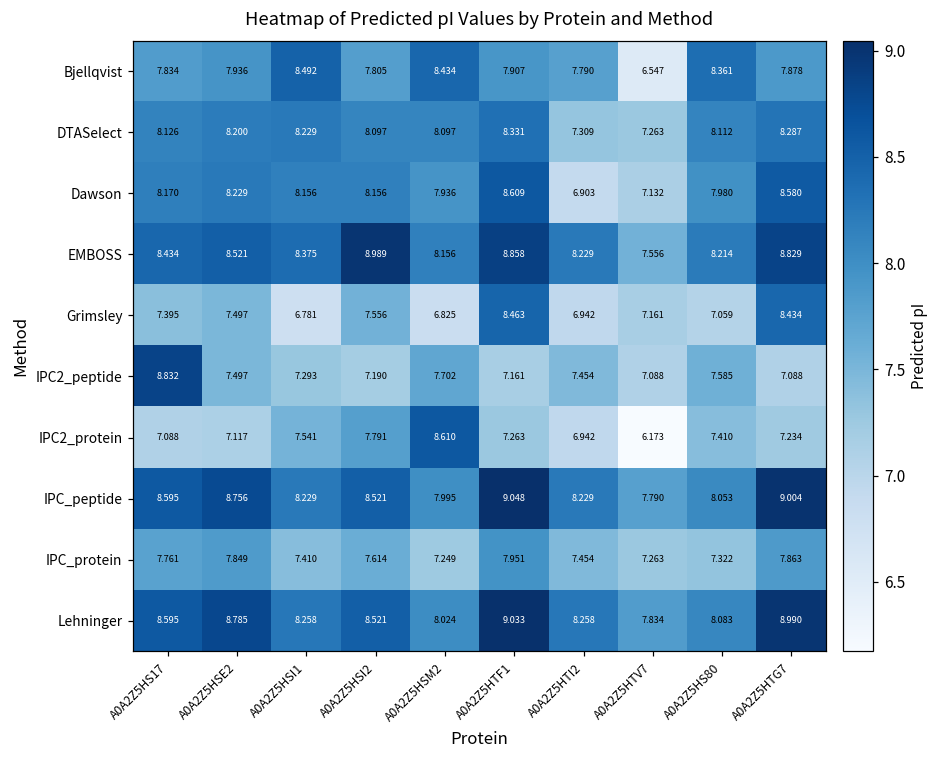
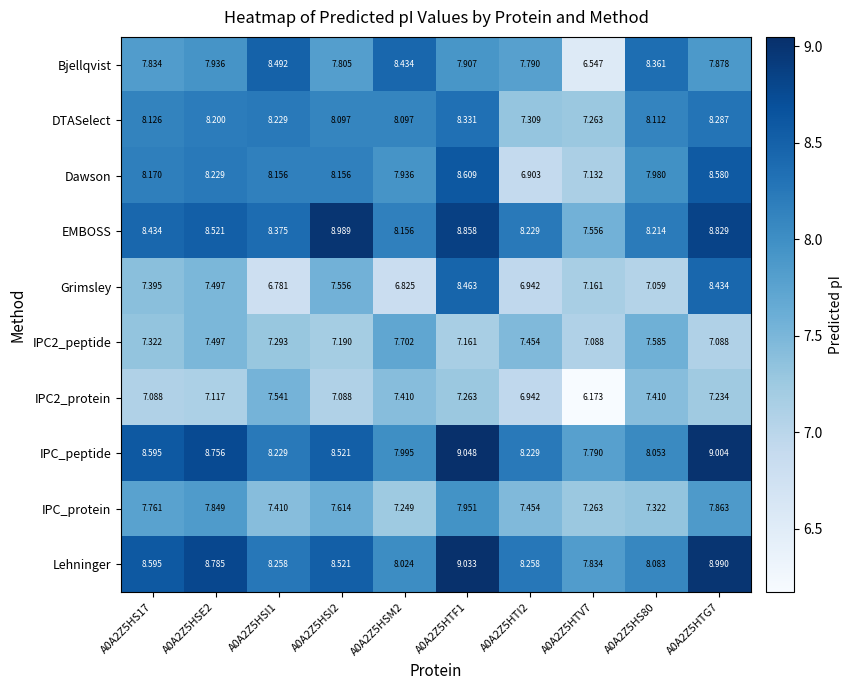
  {
    "Bjellqvist": {
      "A0A2Z5HS17": 7.834,
      "A0A2Z5HSE2": 7.936,
      "A0A2Z5HSI1": 8.492,
      "A0A2Z5HSI2": 7.805,
      "A0A2Z5HSM2": 8.434,
      "A0A2Z5HTF1": 7.907,
      "A0A2Z5HTI2": 7.790,
      "A0A2Z5HTV7": 6.547,
      "A0A2Z5HS80": 8.361,
      "A0A2Z5HTG7": 7.878
    },
    "DTASelect": {
      "A0A2Z5HS17": 8.126,
      "A0A2Z5HSE2": 8.200,
      "A0A2Z5HSI1": 8.229,
      "A0A2Z5HSI2": 8.097,
      "A0A2Z5HSM2": 8.097,
      "A0A2Z5HTF1": 8.331,
      "A0A2Z5HTI2": 7.309,
      "A0A2Z5HTV7": 7.263,
      "A0A2Z5HS80": 8.112,
      "A0A2Z5HTG7": 8.287
    },
    "Dawson": {
      "A0A2Z5HS17": 8.170,
      "A0A2Z5HSE2": 8.229,
      "A0A2Z5HSI1": 8.156,
      "A0A2Z5HSI2": 8.156,
      "A0A2Z5HSM2": 7.936,
      "A0A2Z5HTF1": 8.609,
      "A0A2Z5HTI2": 6.903,
      "A0A2Z5HTV7": 7.132,
      "A0A2Z5HS80": 7.980,
      "A0A2Z5HTG7": 8.580
    },
    "EMBOSS": {
      "A0A2Z5HS17": 8.434,
      "A0A2Z5HSE2": 8.521,
      "A0A2Z5HSI1": 8.375,
      "A0A2Z5HSI2": 8.989,
      "A0A2Z5HSM2": 8.156,
      "A0A2Z5HTF1": 8.858,
      "A0A2Z5HTI2": 8.229,
      "A0A2Z5HTV7": 7.556,
      "A0A2Z5HS80": 8.214,
      "A0A2Z5HTG7": 8.829
    },
    "Grimsley": {
      "A0A2Z5HS17": 7.395,
      "A0A2Z5HSE2": 7.497,
      "A0A2Z5HSI1": 6.781,
      "A0A2Z5HSI2": 7.556,
      "A0A2Z5HSM2": 6.825,
      "A0A2Z5HTF1": 8.463,
      "A0A2Z5HTI2": 6.942,
      "A0A2Z5HTV7": 7.161,
      "A0A2Z5HS80": 7.059,
      "A0A2Z5HTG7": 8.434
    },
    "IPC2_peptide": {
-     "A0A2Z5HS17": 8.832,
+     "A0A2Z5HS17": 7.322,
      "A0A2Z5HSE2": 7.497,
      "A0A2Z5HSI1": 7.293,
      "A0A2Z5HSI2": 7.190,
      "A0A2Z5HSM2": 7.702,
      "A0A2Z5HTF1": 7.161,
      "A0A2Z5HTI2": 7.454,
      "A0A2Z5HTV7": 7.088,
      "A0A2Z5HS80": 7.585,
      "A0A2Z5HTG7": 7.088
    },
    "IPC2_protein": {
      "A0A2Z5HS17": 7.088,
      "A0A2Z5HSE2": 7.117,
      "A0A2Z5HSI1": 7.541,
-     "A0A2Z5HSI2": 7.791,
-     "A0A2Z5HSM2": 8.610,
+     "A0A2Z5HSI2": 7.088,
+     "A0A2Z5HSM2": 7.410,
      "A0A2Z5HTF1": 7.263,
      "A0A2Z5HTI2": 6.942,
      "A0A2Z5HTV7": 6.173,
      "A0A2Z5HS80": 7.410,
      "A0A2Z5HTG7": 7.234
    },
    "IPC_peptide": {
      "A0A2Z5HS17": 8.595,
      "A0A2Z5HSE2": 8.756,
      "A0A2Z5HSI1": 8.229,
      "A0A2Z5HSI2": 8.521,
      "A0A2Z5HSM2": 7.995,
      "A0A2Z5HTF1": 9.048,
      "A0A2Z5HTI2": 8.229,
      "A0A2Z5HTV7": 7.790,
      "A0A2Z5HS80": 8.053,
      "A0A2Z5HTG7": 9.004
    },
    "IPC_protein": {
      "A0A2Z5HS17": 7.761,
      "A0A2Z5HSE2": 7.849,
      "A0A2Z5HSI1": 7.410,
      "A0A2Z5HSI2": 7.614,
      "A0A2Z5HSM2": 7.249,
      "A0A2Z5HTF1": 7.951,
      "A0A2Z5HTI2": 7.454,
      "A0A2Z5HTV7": 7.263,
      "A0A2Z5HS80": 7.322,
      "A0A2Z5HTG7": 7.863
    },
    "Lehninger": {
      "A0A2Z5HS17": 8.595,
      "A0A2Z5HSE2": 8.785,
      "A0A2Z5HSI1": 8.258,
      "A0A2Z5HSI2": 8.521,
      "A0A2Z5HSM2": 8.024,
      "A0A2Z5HTF1": 9.033,
      "A0A2Z5HTI2": 8.258,
      "A0A2Z5HTV7": 7.834,
      "A0A2Z5HS80": 8.083,
      "A0A2Z5HTG7": 8.990
    }
  }
